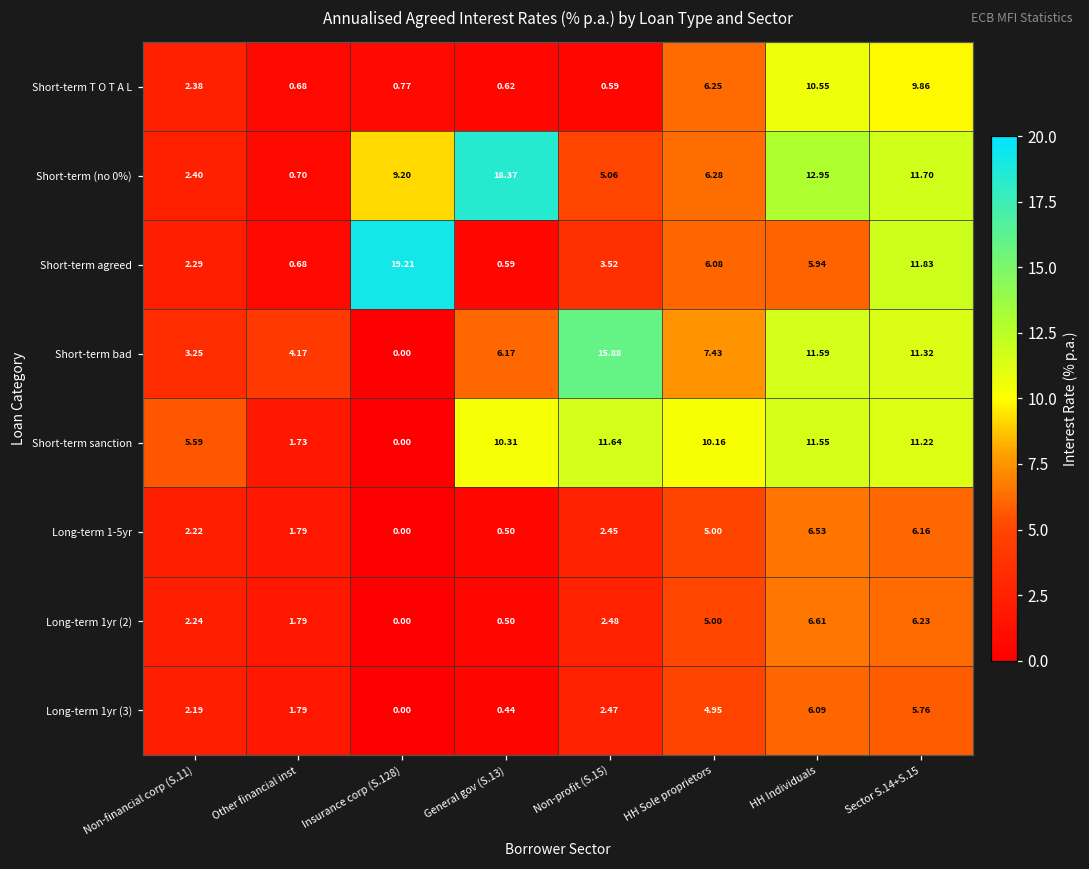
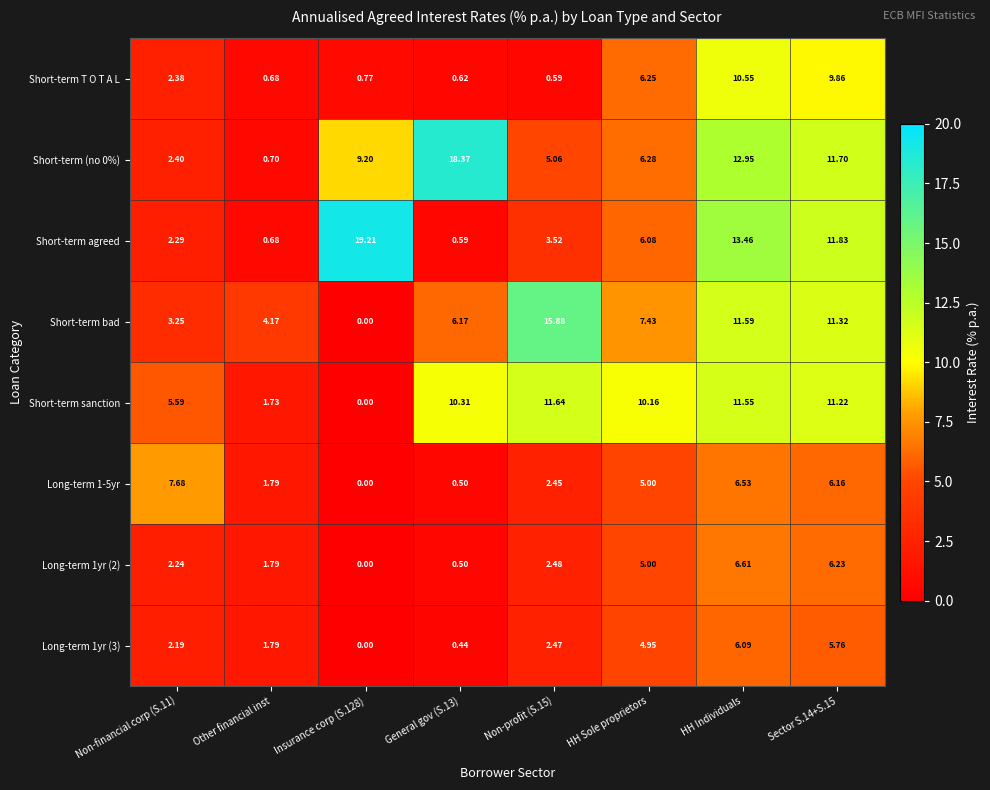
  {
    "Short-term T O T A L": {
      "Non-financial corp (S.11)": 2.38,
      "Other financial inst": 0.68,
      "Insurance corp (S.128)": 0.77,
      "General gov (S.13)": 0.62,
      "Non-profit (S.15)": 0.59,
      "HH Sole proprietors": 6.25,
      "HH Individuals": 10.55,
      "Sector S.14+S.15": 9.86
    },
    "Short-term (no 0%)": {
      "Non-financial corp (S.11)": 2.40,
      "Other financial inst": 0.70,
      "Insurance corp (S.128)": 9.20,
      "General gov (S.13)": 18.37,
      "Non-profit (S.15)": 5.06,
      "HH Sole proprietors": 6.28,
      "HH Individuals": 12.95,
      "Sector S.14+S.15": 11.70
    },
    "Short-term agreed": {
      "Non-financial corp (S.11)": 2.29,
      "Other financial inst": 0.68,
      "Insurance corp (S.128)": 19.21,
      "General gov (S.13)": 0.59,
      "Non-profit (S.15)": 3.52,
      "HH Sole proprietors": 6.08,
-     "HH Individuals": 5.94,
+     "HH Individuals": 13.46,
      "Sector S.14+S.15": 11.83
    },
    "Short-term bad": {
      "Non-financial corp (S.11)": 3.25,
      "Other financial inst": 4.17,
      "Insurance corp (S.128)": 0.00,
      "General gov (S.13)": 6.17,
      "Non-profit (S.15)": 15.88,
      "HH Sole proprietors": 7.43,
      "HH Individuals": 11.59,
      "Sector S.14+S.15": 11.32
    },
    "Short-term sanction": {
      "Non-financial corp (S.11)": 5.59,
      "Other financial inst": 1.73,
      "Insurance corp (S.128)": 0.00,
      "General gov (S.13)": 10.31,
      "Non-profit (S.15)": 11.64,
      "HH Sole proprietors": 10.16,
      "HH Individuals": 11.55,
      "Sector S.14+S.15": 11.22
    },
    "Long-term 1-5yr": {
-     "Non-financial corp (S.11)": 2.22,
+     "Non-financial corp (S.11)": 7.68,
      "Other financial inst": 1.79,
      "Insurance corp (S.128)": 0.00,
      "General gov (S.13)": 0.50,
      "Non-profit (S.15)": 2.45,
      "HH Sole proprietors": 5.00,
      "HH Individuals": 6.53,
      "Sector S.14+S.15": 6.16
    },
    "Long-term 1yr (2)": {
      "Non-financial corp (S.11)": 2.24,
      "Other financial inst": 1.79,
      "Insurance corp (S.128)": 0.00,
      "General gov (S.13)": 0.50,
      "Non-profit (S.15)": 2.48,
      "HH Sole proprietors": 5.00,
      "HH Individuals": 6.61,
      "Sector S.14+S.15": 6.23
    },
    "Long-term 1yr (3)": {
      "Non-financial corp (S.11)": 2.19,
      "Other financial inst": 1.79,
      "Insurance corp (S.128)": 0.00,
      "General gov (S.13)": 0.44,
      "Non-profit (S.15)": 2.47,
      "HH Sole proprietors": 4.95,
      "HH Individuals": 6.09,
      "Sector S.14+S.15": 5.76
    }
  }
